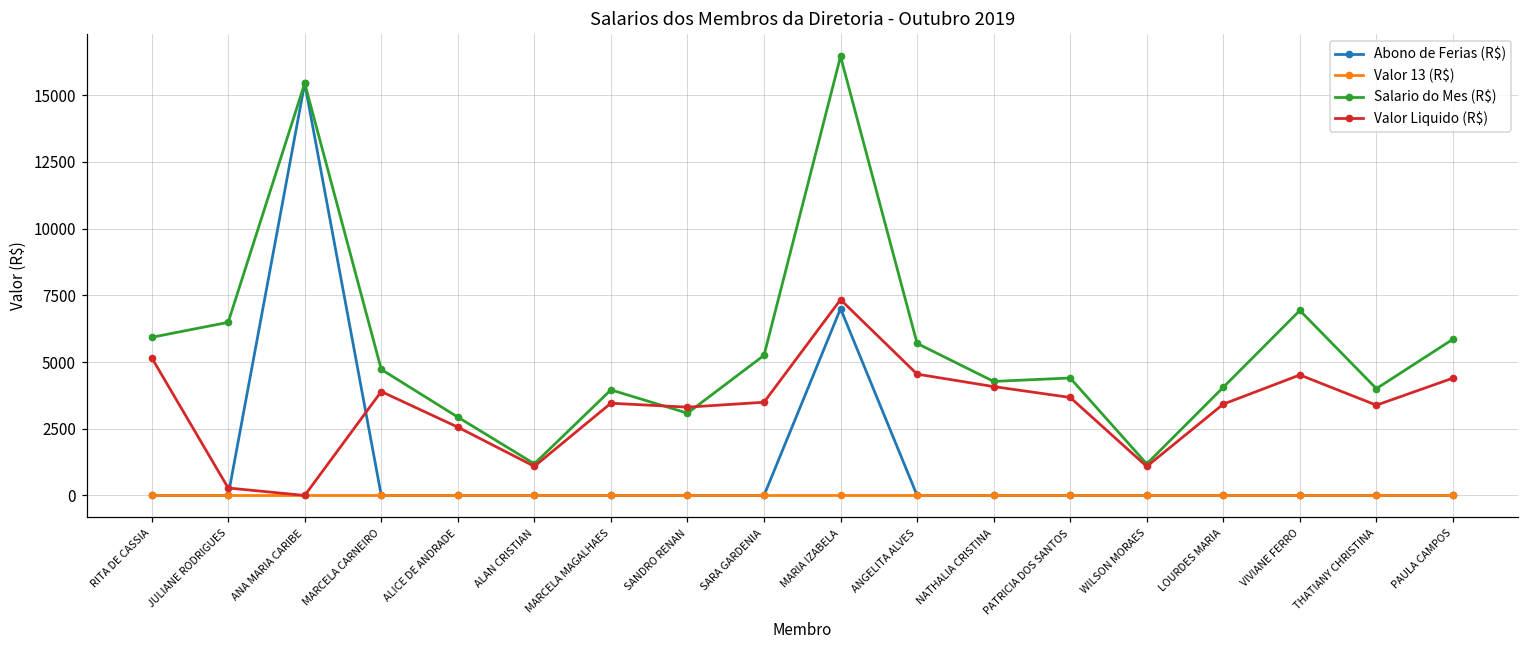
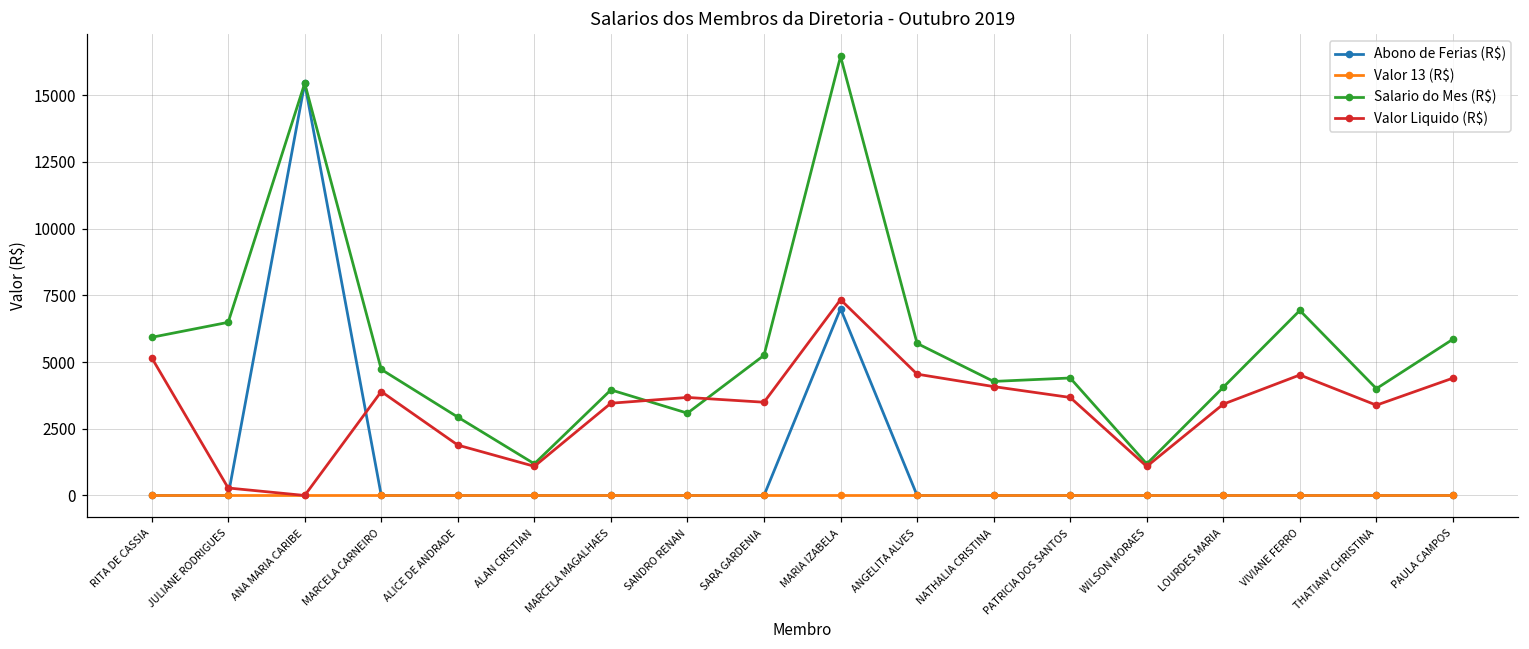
  {
    "Abono de Ferias (R$)": {
      "MARIA IZABELA": 7000
    },
    "Valor 13 (R$)": {
      "MARIA IZABELA": 0
    },
    "Salario do Mes (R$)": {
      "RITA DE CASSIA": 5900,
      "JULIANE RODRIGUES": 6500,
      "MARCELA CARNEIRO": 4700,
      "ALICE DE ANDRADE": 2900,
      "MARCELA MAGALHAES": 4000,
      "SANDRO RENAN": 3100,
      "SARA GARDENIA": 5300,
      "MARIA IZABELA": 16500,
      "ANGELITA ALVES": 5700,
      "NATHALIA CRISTINA": 4300,
      "PATRICIA DOS SANTOS": 4400,
      "LOURDES MARIA": 4100,
      "VIVIANE FERRO": 6900,
      "THATIANY CHRISTINA": 4000,
      "PAULA CAMPOS": 5900
    },
    "Valor Liquido (R$)": {
      "RITA DE CASSIA": 5200,
      "JULIANE RODRIGUES": 300,
      "MARCELA CARNEIRO": 3900,
-     "ALICE DE ANDRADE": 2600,
+     "ALICE DE ANDRADE": 1900,
      "MARCELA MAGALHAES": 3500,
-     "SANDRO RENAN": 3300,
+     "SANDRO RENAN": 3700,
      "SARA GARDENIA": 3500,
      "MARIA IZABELA": 7300,
      "ANGELITA ALVES": 4500,
      "NATHALIA CRISTINA": 4100,
      "PATRICIA DOS SANTOS": 3700,
      "LOURDES MARIA": 3400,
      "VIVIANE FERRO": 4500,
      "THATIANY CHRISTINA": 3400,
      "PAULA CAMPOS": 4400
    }
  }
